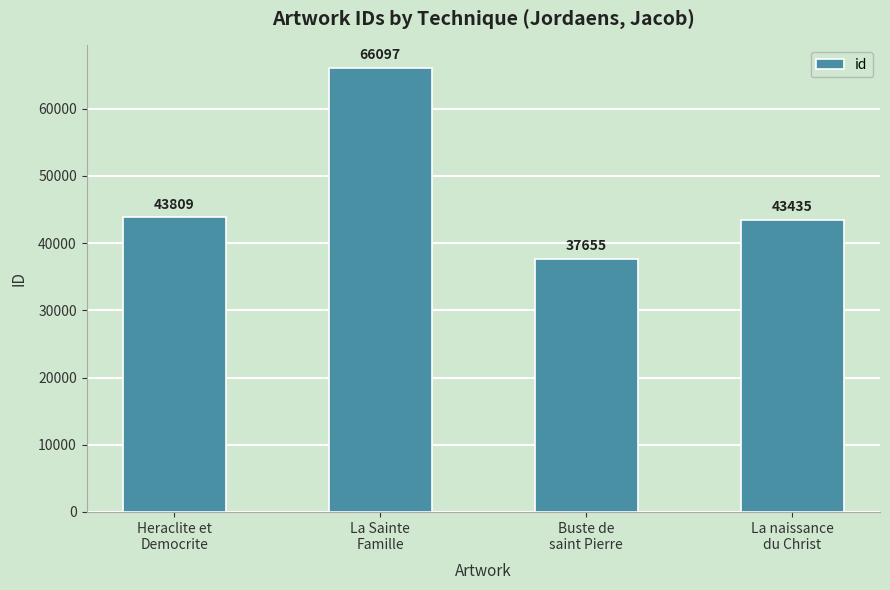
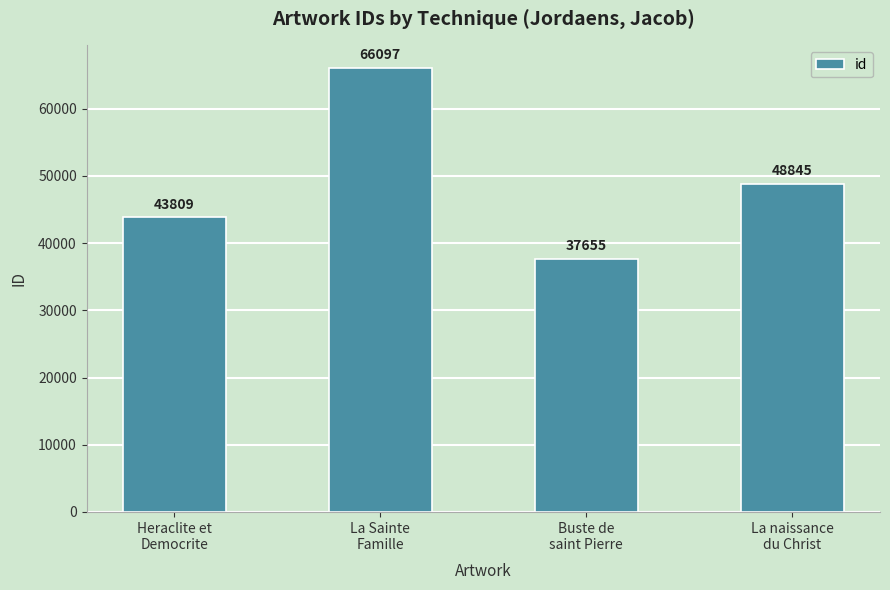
  {
    "Heraclite et Democrite": 43809,
    "La Sainte Famille": 66097,
    "Buste de saint Pierre": 37655,
-   "La naissance du Christ": 43435
+   "La naissance du Christ": 48845
  }
